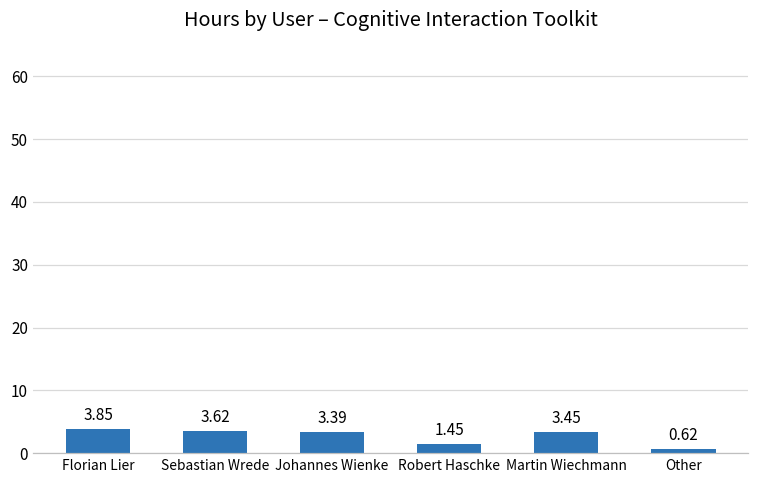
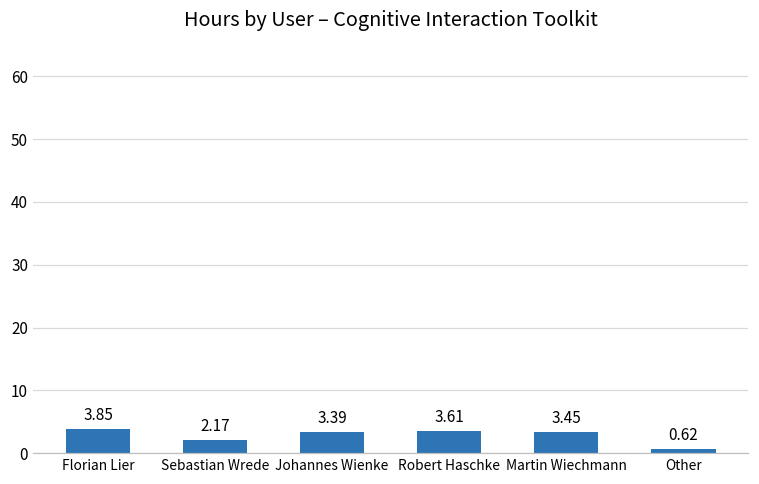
  {
    "Florian Lier": 3.85,
-   "Sebastian Wrede": 3.62,
+   "Sebastian Wrede": 2.17,
    "Johannes Wienke": 3.39,
-   "Robert Haschke": 1.45,
+   "Robert Haschke": 3.61,
    "Martin Wiechmann": 3.45,
    "Other": 0.62
  }
